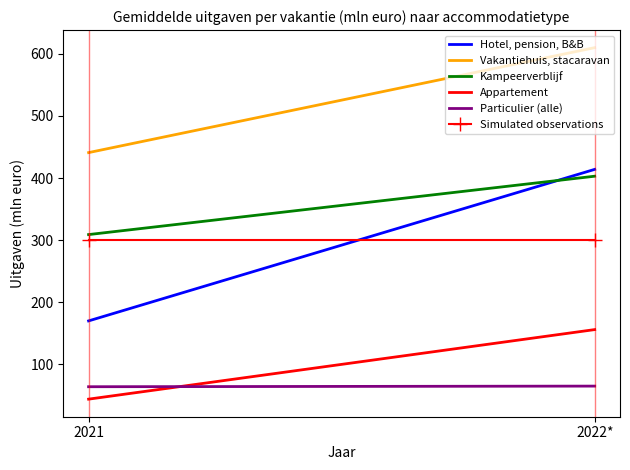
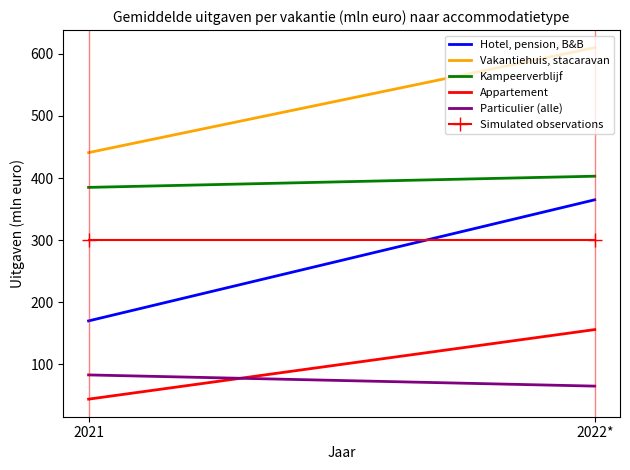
  {
    "Hotel, pension, B&B": {
      "2021": 170,
-     "2022*": 410
+     "2022*": 370
    },
    "Vakantiehuis, stacaravan": {
      "2021": 440
    },
    "Kampeerverblijf": {
-     "2021": 310,
+     "2021": 390,
      "2022*": 400
    },
    "Particulier (alle)": {
-     "2021": 60,
+     "2021": 80,
      "2022*": 70
    }
  }
